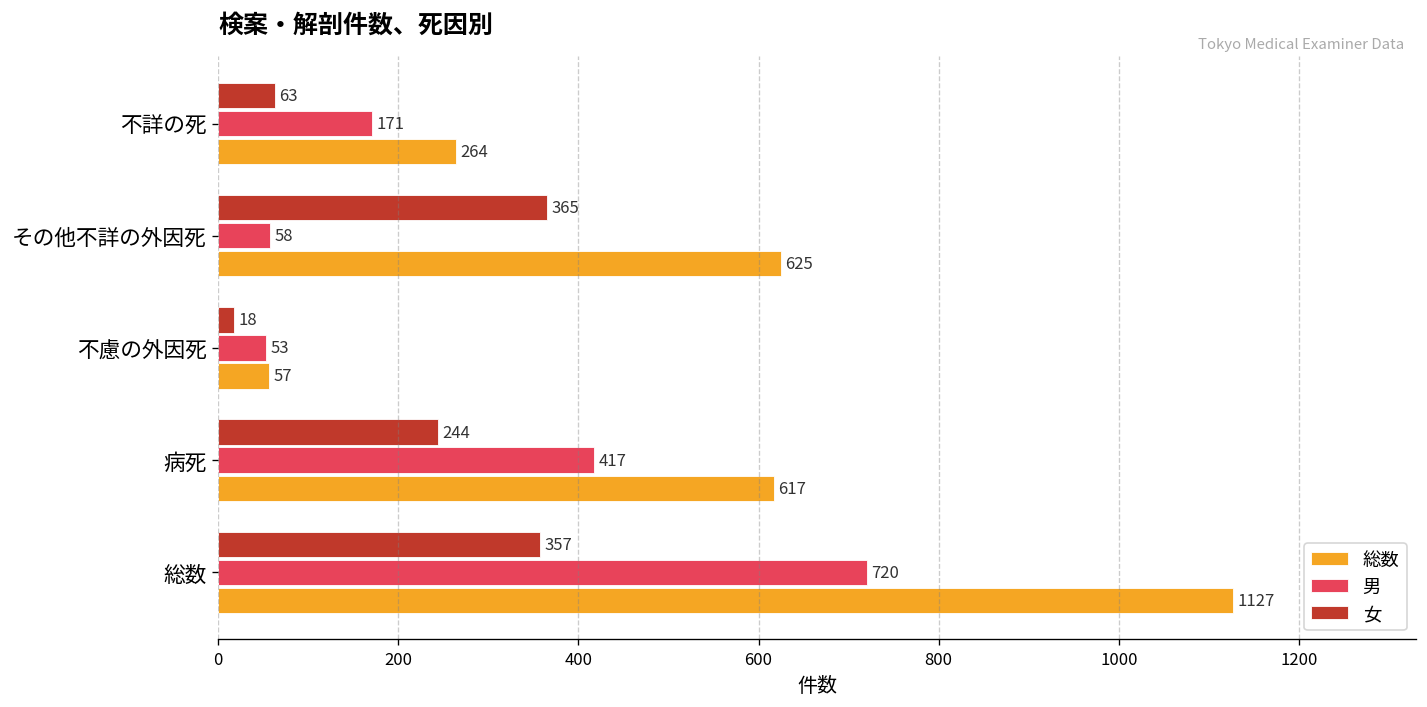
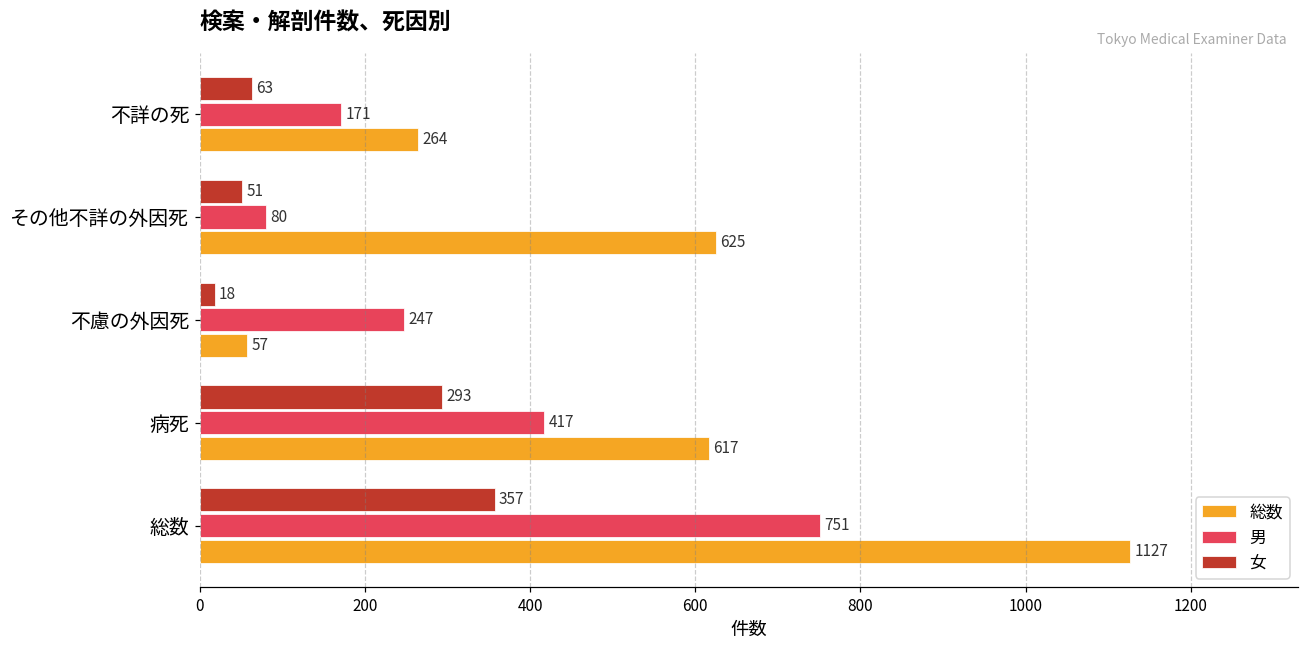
  {
    "総数": {
      "不詳の死": 264,
      "その他不詳の外因死": 625,
      "不慮の外因死": 57,
      "病死": 617,
      "総数": 1127
    },
    "男": {
      "不詳の死": 171,
-     "その他不詳の外因死": 58,
-     "不慮の外因死": 53,
+     "その他不詳の外因死": 80,
+     "不慮の外因死": 247,
      "病死": 417,
-     "総数": 720
+     "総数": 751
    },
    "女": {
      "不詳の死": 63,
-     "その他不詳の外因死": 365,
+     "その他不詳の外因死": 51,
      "不慮の外因死": 18,
-     "病死": 244,
+     "病死": 293,
      "総数": 357
    }
  }
